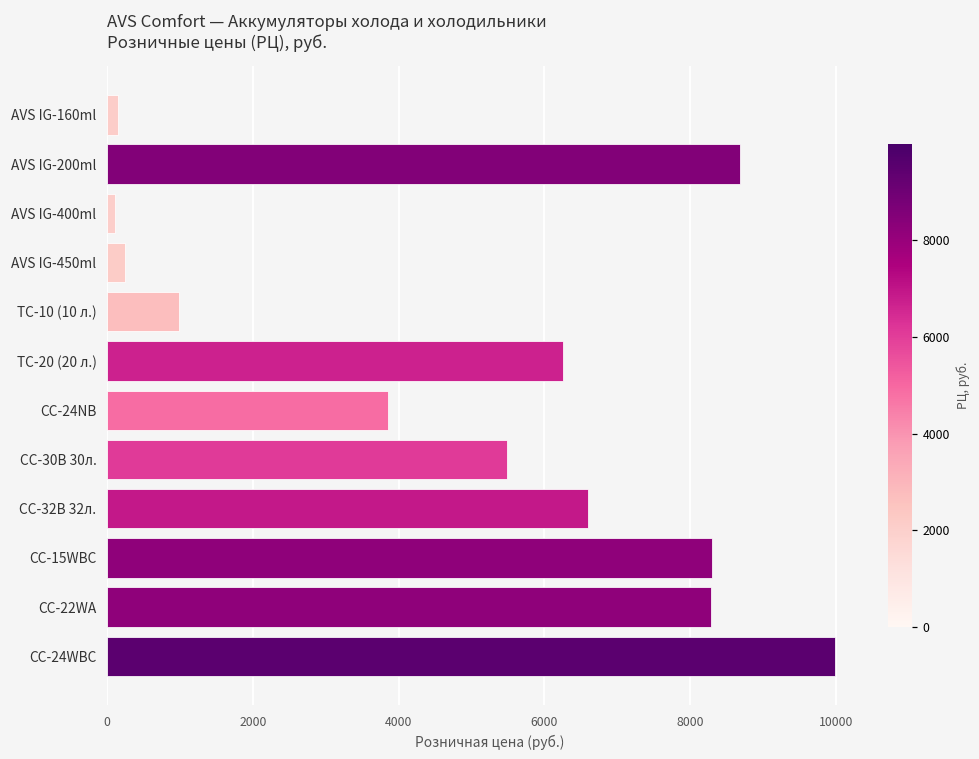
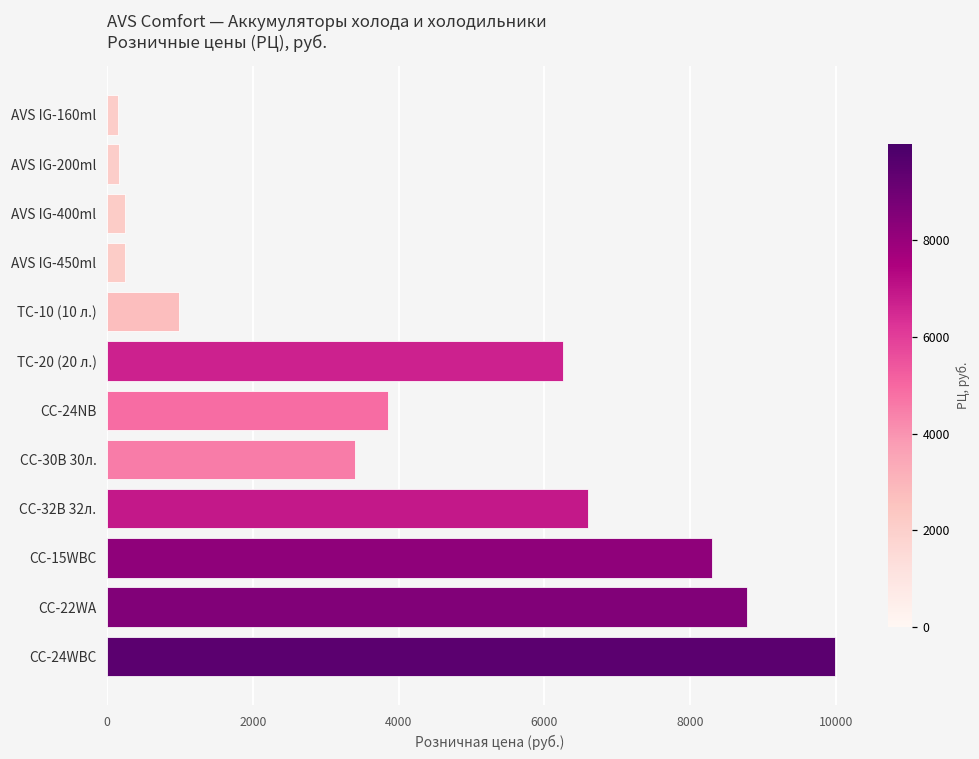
  {
    "AVS IG-160ml": 200,
-   "AVS IG-200ml": 8700,
-   "AVS IG-400ml": 100,
+   "AVS IG-200ml": 200,
+   "AVS IG-400ml": 300,
    "AVS IG-450ml": 300,
    "TC-10 (10 л.)": 1000,
    "TC-20 (20 л.)": 6300,
    "CC-24NB": 3800,
-   "CC-30B 30л.": 5500,
+   "CC-30B 30л.": 3400,
    "CC-32B 32л.": 6600,
    "CC-15WBC": 8300,
-   "CC-22WA": 8300,
+   "CC-22WA": 8800,
    "CC-24WBC": 10000
  }
